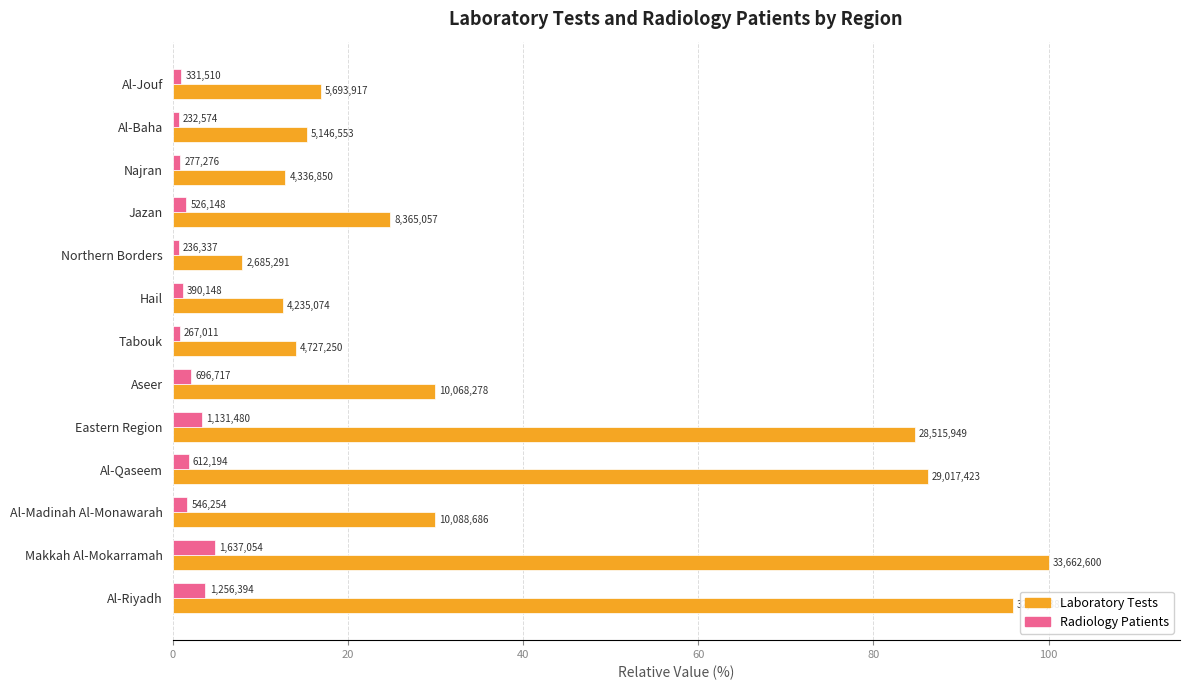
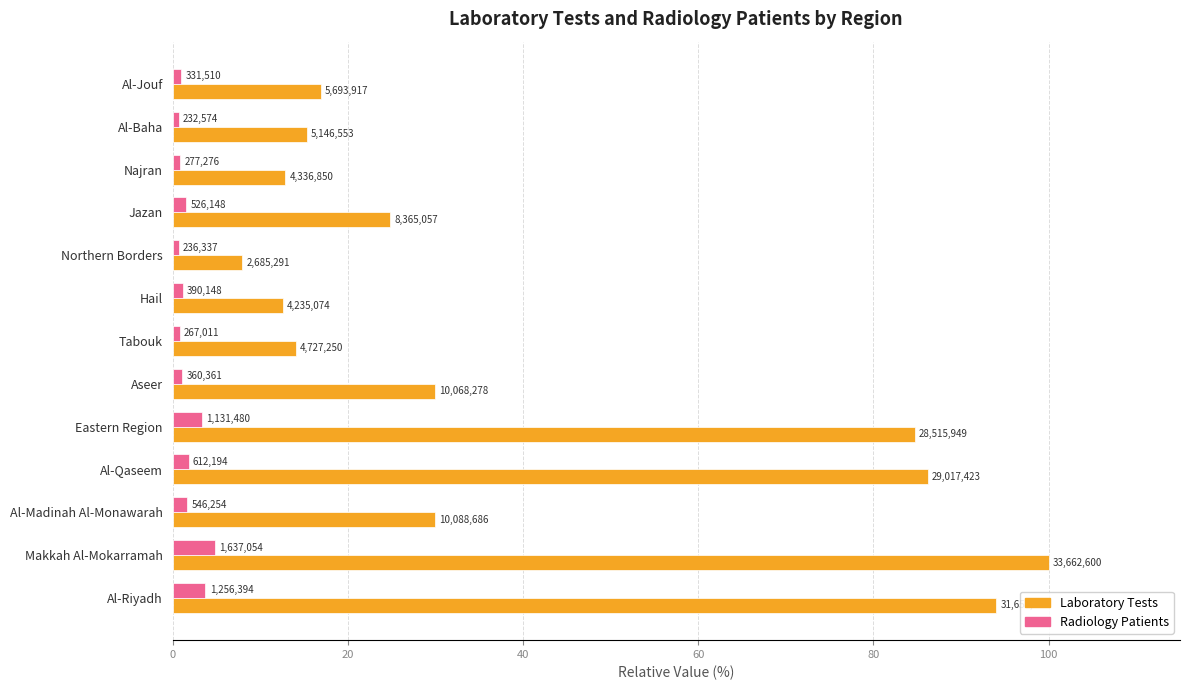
  {
    "Laboratory Tests": {
-     "Al-Riyadh": "96"
+     "Al-Riyadh": "94"
    },
    "Radiology Patients": {
-     "Aseer": "696,717"
+     "Aseer": "360,361"
    }
  }
